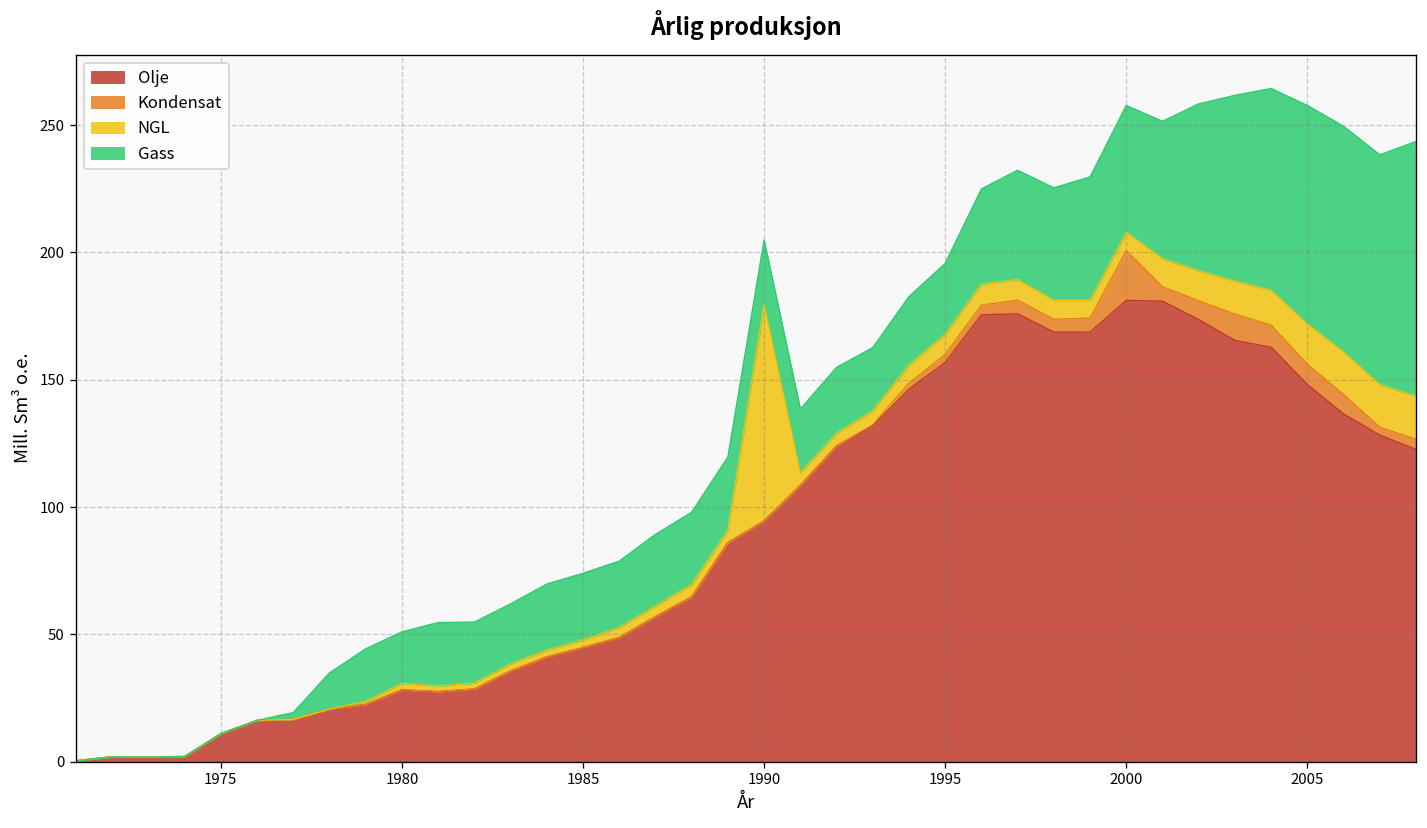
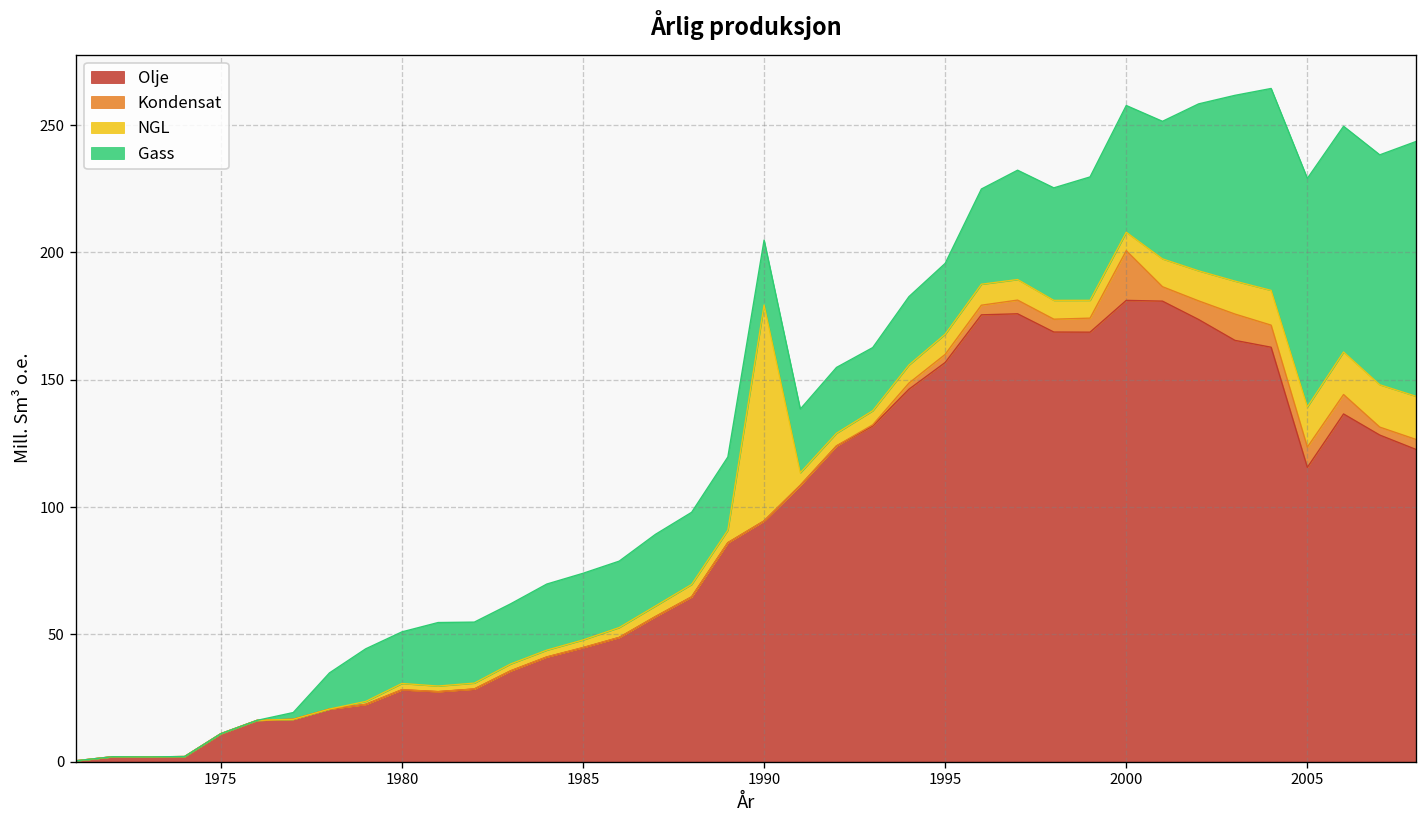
  {
    "Olje": {
      "1995": 157,
      "2000": 181,
-     "2005": 148
+     "2005": 116
    },
    "Kondensat": {
      "1995": 3,
      "2000": 20,
      "2005": 8
    },
    "NGL": {
      "1980": 2,
      "1985": 3,
      "1990": 85,
      "1995": 8,
      "2000": 7,
      "2005": 16
    },
    "Gass": {
      "1980": 20,
      "1985": 26,
      "1990": 25,
      "1995": 28,
      "2000": 50,
-     "2005": 86
+     "2005": 90
    }
  }
